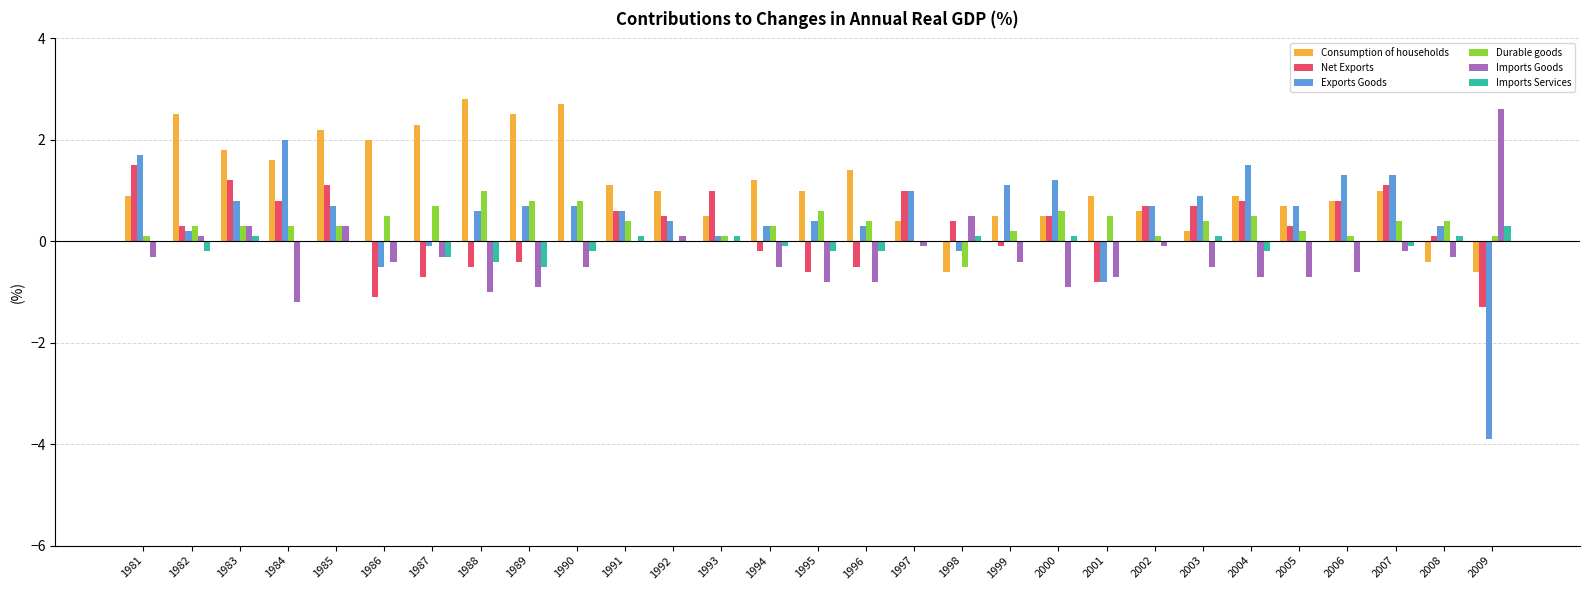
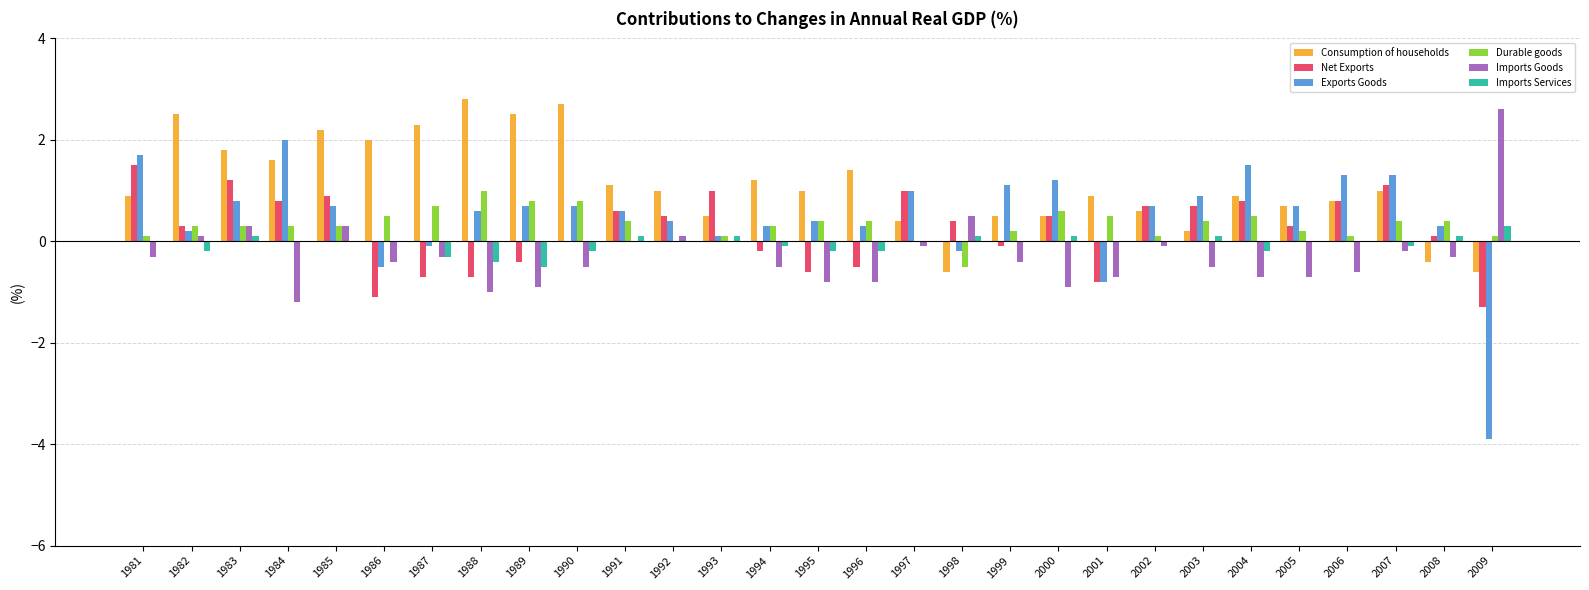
  {
    "Consumption of households": {
      "1981": 0.9,
      "1982": 2.5,
      "1983": 1.8,
      "1984": 1.6,
      "1985": 2.2,
      "1986": 2.0,
      "1987": 2.3,
      "1988": 2.8,
      "1989": 2.5,
      "1990": 2.7,
      "1991": 1.1,
      "1992": 1.0,
      "1993": 0.5,
      "1994": 1.2,
      "1995": 1.0,
      "1996": 1.4,
      "1997": 0.4,
      "1998": -0.6,
      "1999": 0.5,
      "2000": 0.5,
      "2001": 0.9,
      "2002": 0.6,
      "2003": 0.2,
      "2004": 0.9,
      "2005": 0.7,
      "2006": 0.8,
      "2007": 1.0,
      "2008": -0.4,
      "2009": -0.6
    },
    "Net Exports": {
      "1981": 1.5,
      "1982": 0.3,
      "1983": 1.2,
      "1984": 0.8,
-     "1985": 1.1,
+     "1985": 0.9,
      "1986": -1.1,
      "1987": -0.7,
-     "1988": -0.5,
+     "1988": -0.7,
      "1989": -0.4,
      "1990": 0.0,
      "1991": 0.6,
      "1992": 0.5,
      "1993": 1.0,
      "1994": -0.2,
      "1995": -0.6,
      "1996": -0.5,
      "1997": 1.0,
      "1998": 0.4,
      "1999": -0.1,
      "2000": 0.5,
      "2001": -0.8,
      "2002": 0.7,
      "2003": 0.7,
      "2004": 0.8,
      "2005": 0.3,
      "2006": 0.8,
      "2007": 1.1,
      "2008": 0.1,
      "2009": -1.3
    },
    "Exports Goods": {
      "1981": 1.7,
      "1982": 0.2,
      "1983": 0.8,
      "1984": 2.0,
      "1985": 0.7,
      "1986": -0.5,
      "1987": -0.1,
      "1988": 0.6,
      "1989": 0.7,
      "1990": 0.7,
      "1991": 0.6,
      "1992": 0.4,
      "1993": 0.1,
      "1994": 0.3,
      "1995": 0.4,
      "1996": 0.3,
      "1997": 1.0,
      "1998": -0.2,
      "1999": 1.1,
      "2000": 1.2,
      "2001": -0.8,
      "2002": 0.7,
      "2003": 0.9,
      "2004": 1.5,
      "2005": 0.7,
      "2006": 1.3,
      "2007": 1.3,
      "2008": 0.3,
      "2009": -3.9
    },
    "Durable goods": {
      "1981": 0.1,
      "1982": 0.3,
      "1983": 0.3,
      "1984": 0.3,
      "1985": 0.3,
      "1986": 0.5,
      "1987": 0.7,
      "1988": 1.0,
      "1989": 0.8,
      "1990": 0.8,
      "1991": 0.4,
      "1992": 0.0,
      "1993": 0.1,
      "1994": 0.3,
-     "1995": 0.6,
+     "1995": 0.4,
      "1996": 0.4,
      "1997": 0.0,
      "1998": -0.5,
      "1999": 0.2,
      "2000": 0.6,
      "2001": 0.5,
      "2002": 0.1,
      "2003": 0.4,
      "2004": 0.5,
      "2005": 0.2,
      "2006": 0.1,
      "2007": 0.4,
      "2008": 0.4,
      "2009": 0.1
    },
    "Imports Goods": {
      "1981": -0.3,
      "1982": 0.1,
      "1983": 0.3,
      "1984": -1.2,
      "1985": 0.3,
      "1986": -0.4,
      "1987": -0.3,
      "1988": -1.0,
      "1989": -0.9,
      "1990": -0.5,
      "1991": 0.0,
      "1992": 0.1,
      "1993": 0.0,
      "1994": -0.5,
      "1995": -0.8,
      "1996": -0.8,
      "1997": -0.1,
      "1998": 0.5,
      "1999": -0.4,
      "2000": -0.9,
      "2001": -0.7,
      "2002": -0.1,
      "2003": -0.5,
      "2004": -0.7,
      "2005": -0.7,
      "2006": -0.6,
      "2007": -0.2,
      "2008": -0.3,
      "2009": 2.6
    },
    "Imports Services": {
      "1981": 0.0,
      "1982": -0.2,
      "1983": 0.1,
      "1984": 0.0,
      "1985": 0.0,
      "1986": 0.0,
      "1987": -0.3,
      "1988": -0.4,
      "1989": -0.5,
      "1990": -0.2,
      "1991": 0.1,
      "1992": 0.0,
      "1993": 0.1,
      "1994": -0.1,
      "1995": -0.2,
      "1996": -0.2,
      "1997": 0.0,
      "1998": 0.1,
      "1999": 0.0,
      "2000": 0.1,
      "2001": 0.0,
      "2002": 0.0,
      "2003": 0.1,
      "2004": -0.2,
      "2005": 0.0,
      "2006": 0.0,
      "2007": -0.1,
      "2008": 0.1,
      "2009": 0.3
    }
  }
